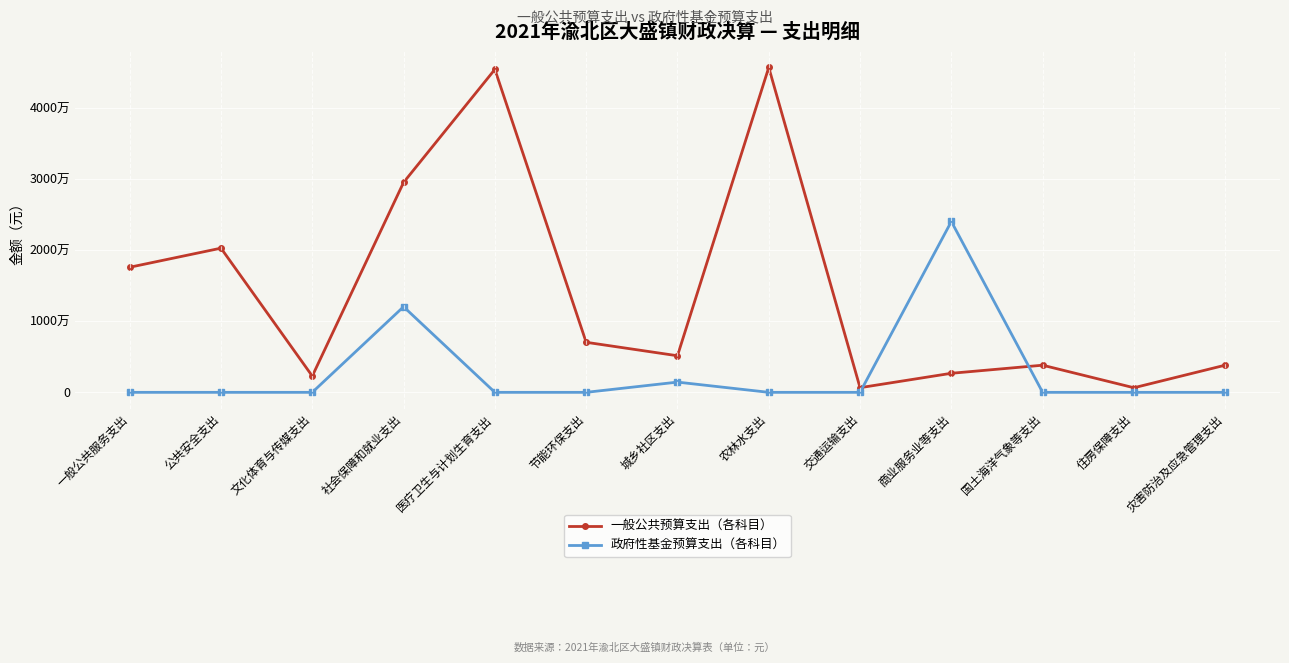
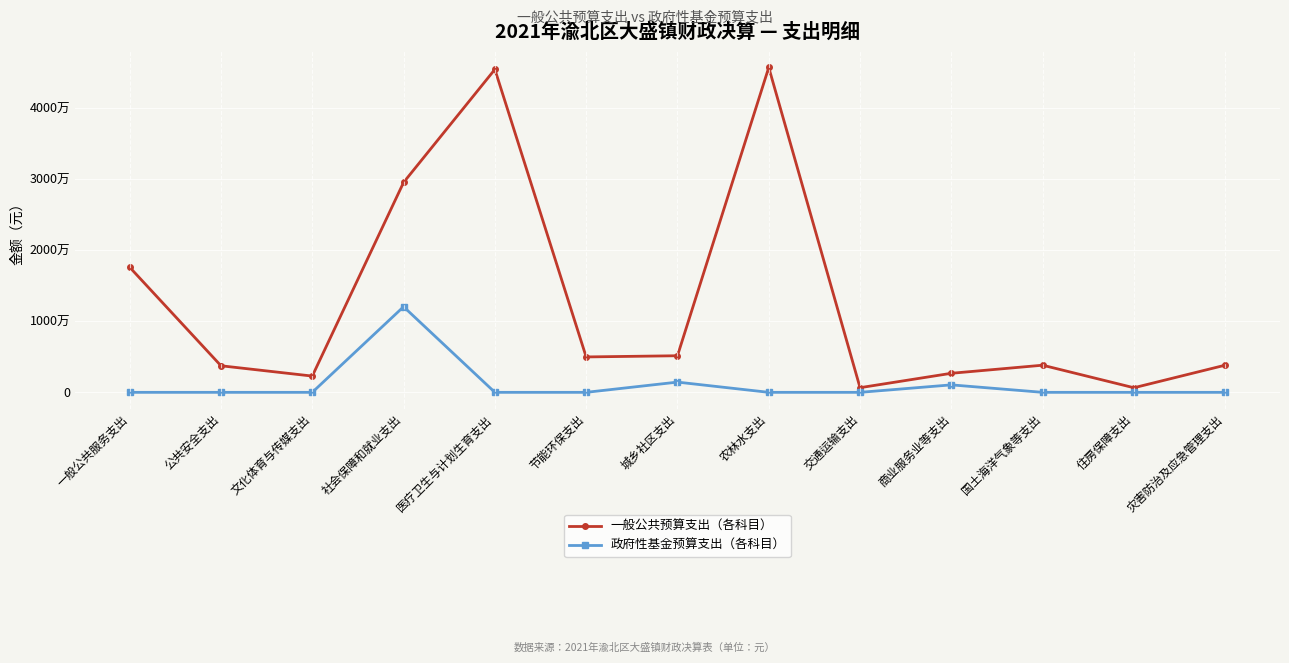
  {
    "一般公共预算支出（各科目）": {
      "一般公共服务支出": "1800万",
-     "公共安全支出": "2000万",
+     "公共安全支出": "400万",
      "文化体育与传媒支出": "200万",
      "社会保障和就业支出": "2900万",
      "医疗卫生与计划生育支出": "4500万",
-     "节能环保支出": "700万",
+     "节能环保支出": "500万",
      "城乡社区支出": "500万",
      "农林水支出": "4600万",
      "交通运输支出": "100万",
      "商业服务业等支出": "300万",
      "国土海洋气象等支出": "400万",
      "住房保障支出": "100万",
      "灾害防治及应急管理支出": "400万"
    },
    "政府性基金预算支出（各科目）": {
      "一般公共服务支出": "0万",
      "公共安全支出": "0万",
      "文化体育与传媒支出": "0万",
      "社会保障和就业支出": "1200万",
      "医疗卫生与计划生育支出": "0万",
      "节能环保支出": "0万",
      "城乡社区支出": "100万",
      "农林水支出": "0万",
      "交通运输支出": "0万",
-     "商业服务业等支出": "2400万",
+     "商业服务业等支出": "100万",
      "国土海洋气象等支出": "0万",
      "住房保障支出": "0万",
      "灾害防治及应急管理支出": "0万"
    }
  }
